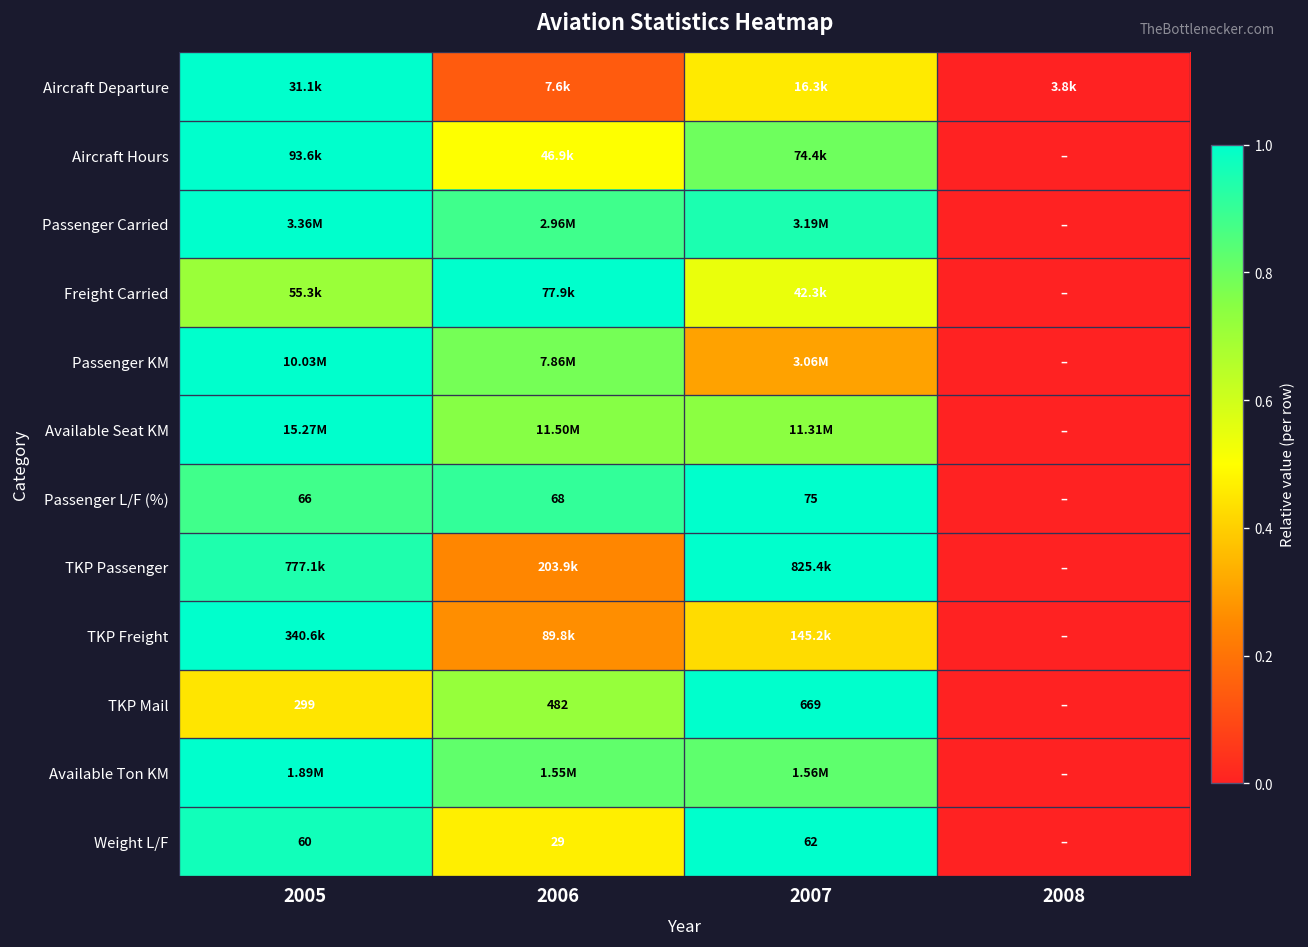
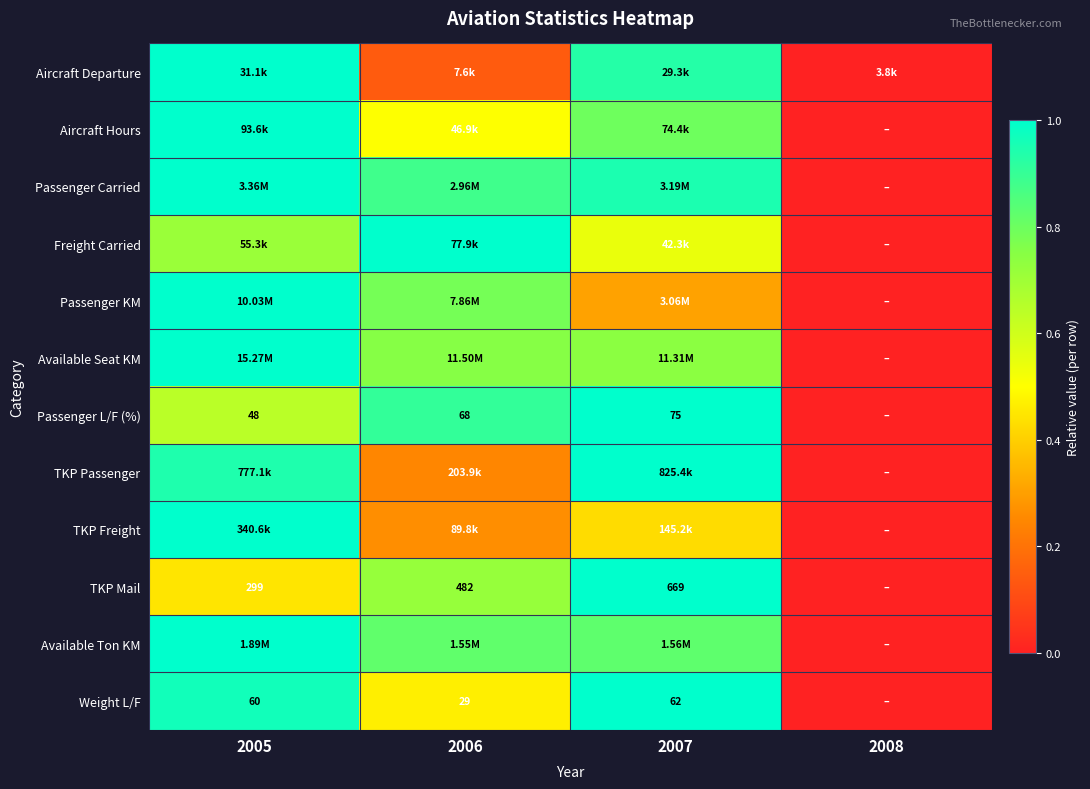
  {
    "Aircraft Departure": {
      "2005": "31.1k",
      "2006": "7.6k",
-     "2007": "16.3k",
+     "2007": "29.3k",
      "2008": "3.8k"
    },
    "Aircraft Hours": {
      "2005": "93.6k",
      "2006": "46.9k",
      "2007": "74.4k"
    },
    "Passenger Carried": {
      "2005": "3.36M",
      "2006": "2.96M",
      "2007": "3.19M"
    },
    "Freight Carried": {
      "2005": "55.3k",
      "2006": "77.9k",
      "2007": "42.3k"
    },
    "Passenger KM": {
      "2005": "10.03M",
      "2006": "7.86M",
      "2007": "3.06M"
    },
    "Available Seat KM": {
      "2005": "15.27M",
      "2006": "11.50M",
      "2007": "11.31M"
    },
    "Passenger L/F (%)": {
-     "2005": "66",
+     "2005": "48",
      "2006": "68",
      "2007": "75"
    },
    "TKP Passenger": {
      "2005": "777.1k",
      "2006": "203.9k",
      "2007": "825.4k"
    },
    "TKP Freight": {
      "2005": "340.6k",
      "2006": "89.8k",
      "2007": "145.2k"
    },
    "TKP Mail": {
      "2005": "299",
      "2006": "482",
      "2007": "669"
    },
    "Available Ton KM": {
      "2005": "1.89M",
      "2006": "1.55M",
      "2007": "1.56M"
    },
    "Weight L/F": {
      "2005": "60",
      "2006": "29",
      "2007": "62"
    }
  }
